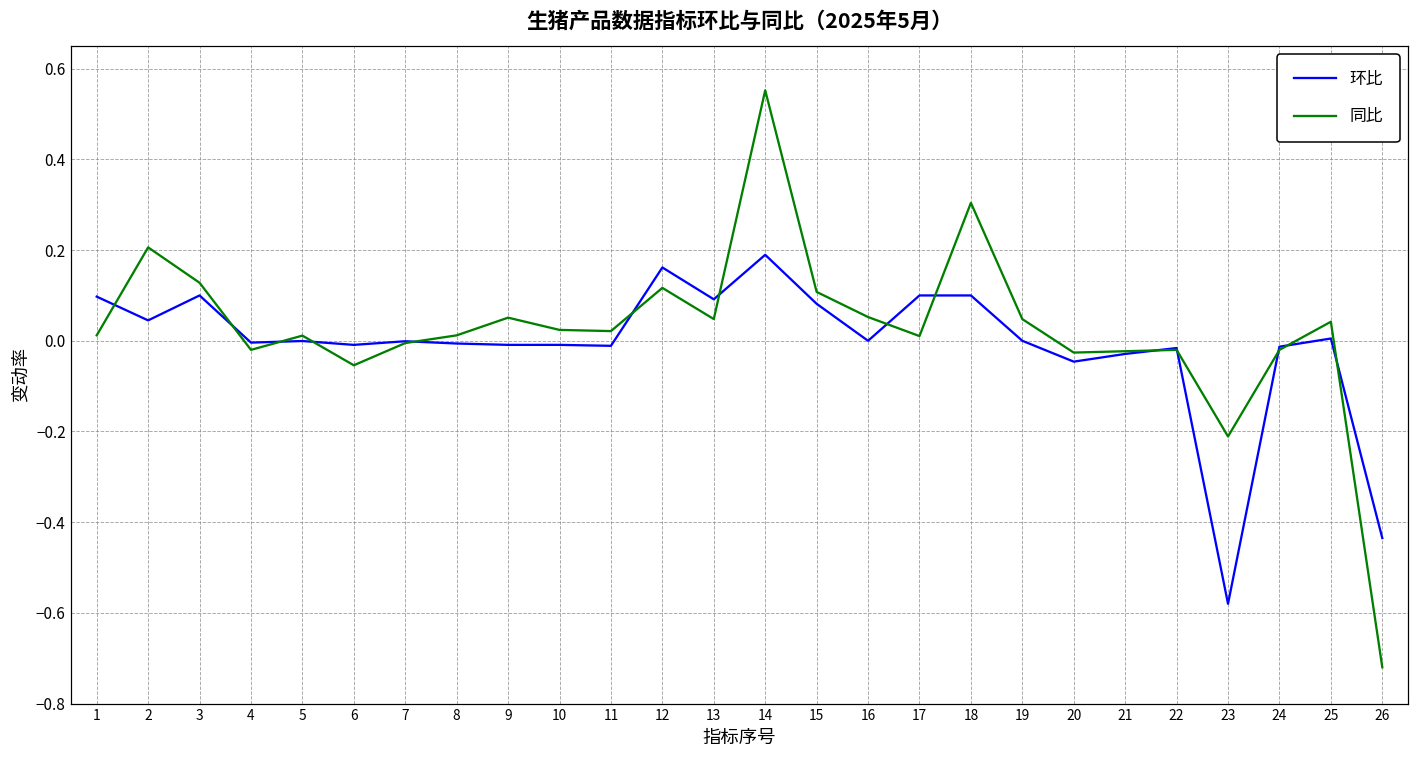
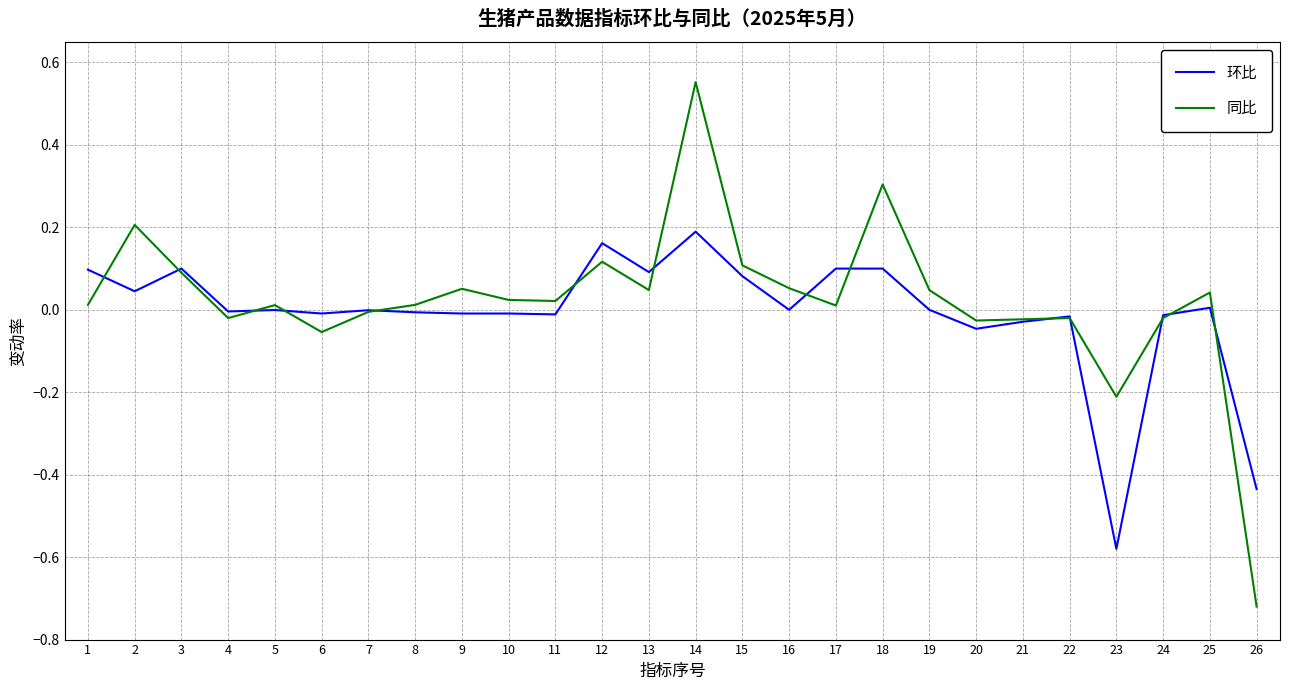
  {
    "环比": {
      "1": 0.10,
      "2": 0.05,
      "3": 0.10,
      "4": 0.00,
      "5": 0.00,
      "6": -0.01,
      "8": -0.01,
      "9": -0.01,
      "10": -0.01,
      "11": -0.01,
      "12": 0.16,
      "13": 0.09,
      "14": 0.19,
      "15": 0.08,
      "16": 0.00,
      "17": 0.10,
      "18": 0.10,
      "19": 0.00,
      "20": -0.05,
      "23": -0.58,
      "24": -0.01,
      "25": 0.01,
      "26": -0.44
    },
    "同比": {
      "1": 0.01,
      "2": 0.21,
-     "3": 0.13,
+     "3": 0.09,
      "4": -0.02,
      "5": 0.01,
      "6": -0.05,
      "8": 0.01,
      "9": 0.05,
      "10": 0.02,
      "11": 0.02,
      "12": 0.12,
      "13": 0.05,
      "14": 0.55,
      "15": 0.11,
      "16": 0.05,
      "17": 0.01,
      "18": 0.30,
      "19": 0.05,
      "20": -0.03,
      "23": -0.21,
      "24": -0.02,
      "25": 0.04,
      "26": -0.72
    }
  }
